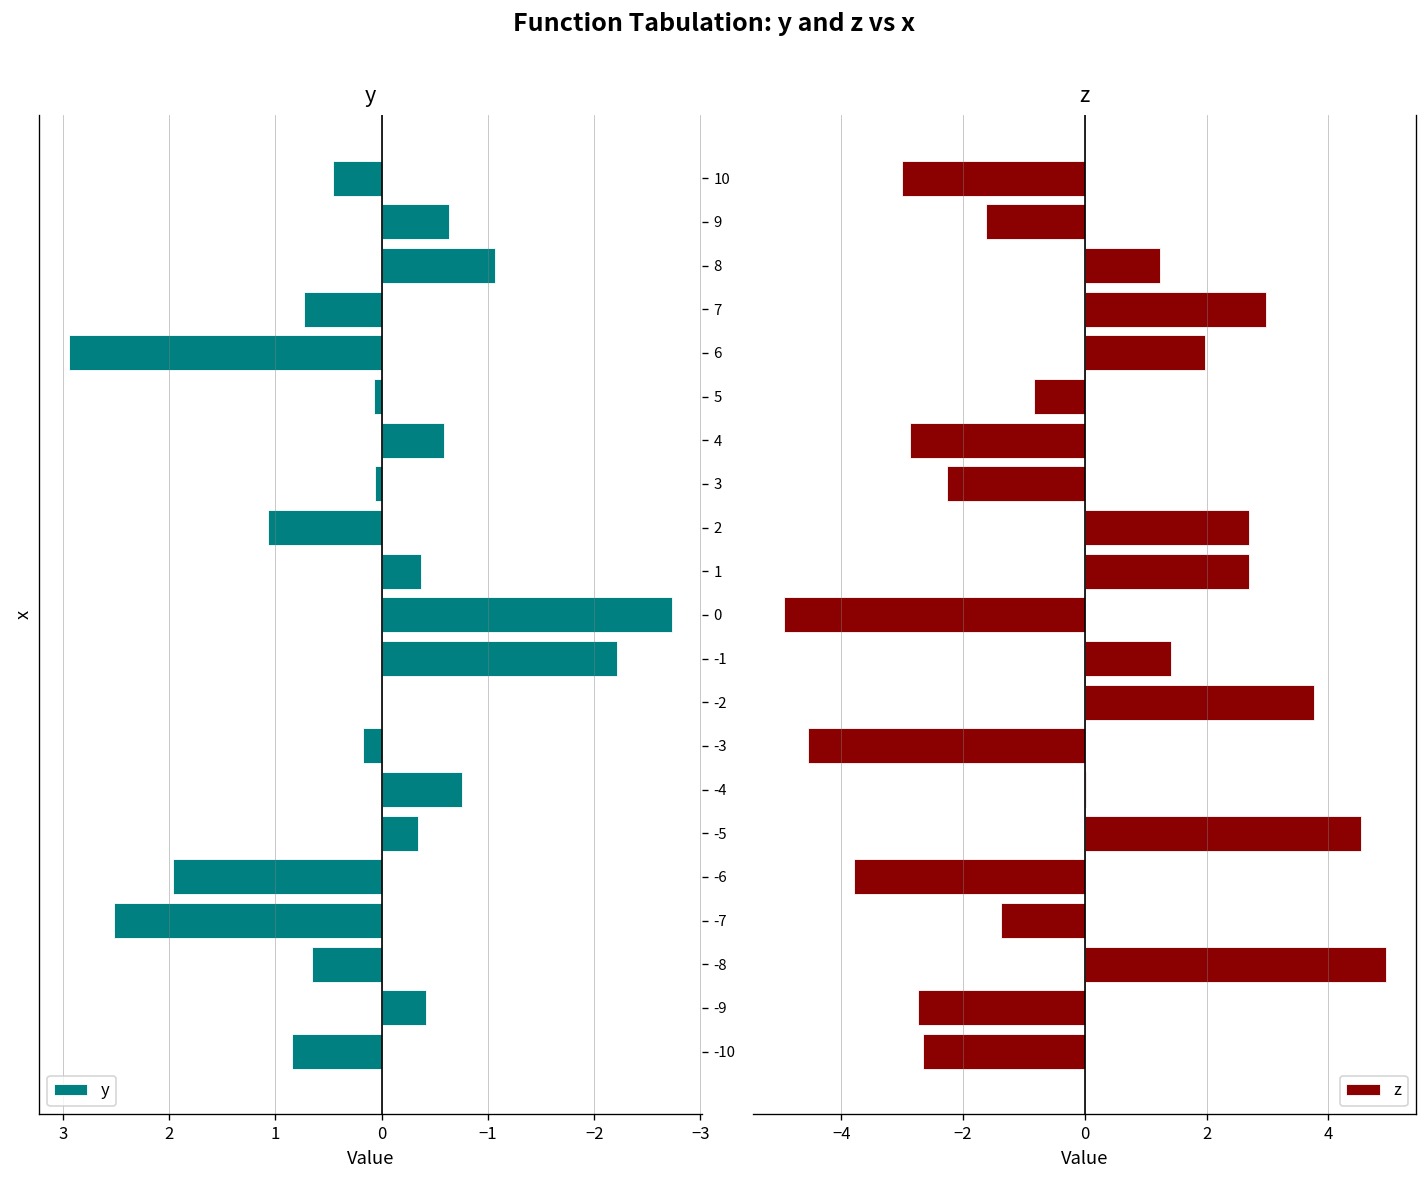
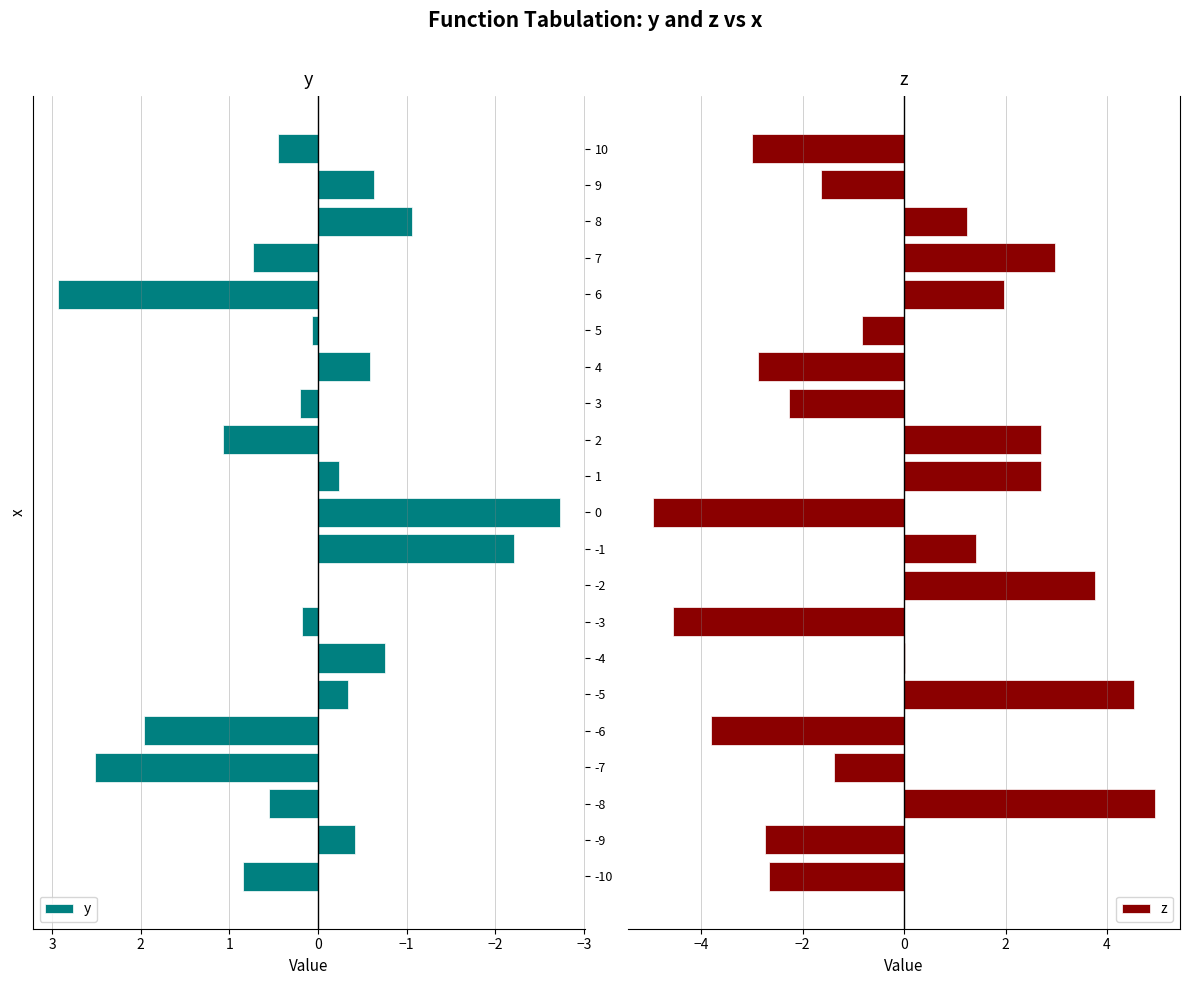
  {
    "y": {
      "10": 0.5,
      "9": -0.6,
      "8": -1.1,
      "7": 0.7,
      "6": 2.9,
      "5": 0.1,
      "4": -0.6,
-     "3": 0.1,
+     "3": 0.2,
      "2": 1.1,
-     "1": -0.4,
+     "1": -0.2,
      "0": -2.7,
      "-1": -2.2,
      "-2": 0.0,
      "-3": 0.2,
      "-4": -0.8,
      "-5": -0.3,
      "-6": 2.0,
      "-7": 2.5,
-     "-8": 0.7,
+     "-8": 0.5,
      "-9": -0.4,
      "-10": 0.8
    }
  }
